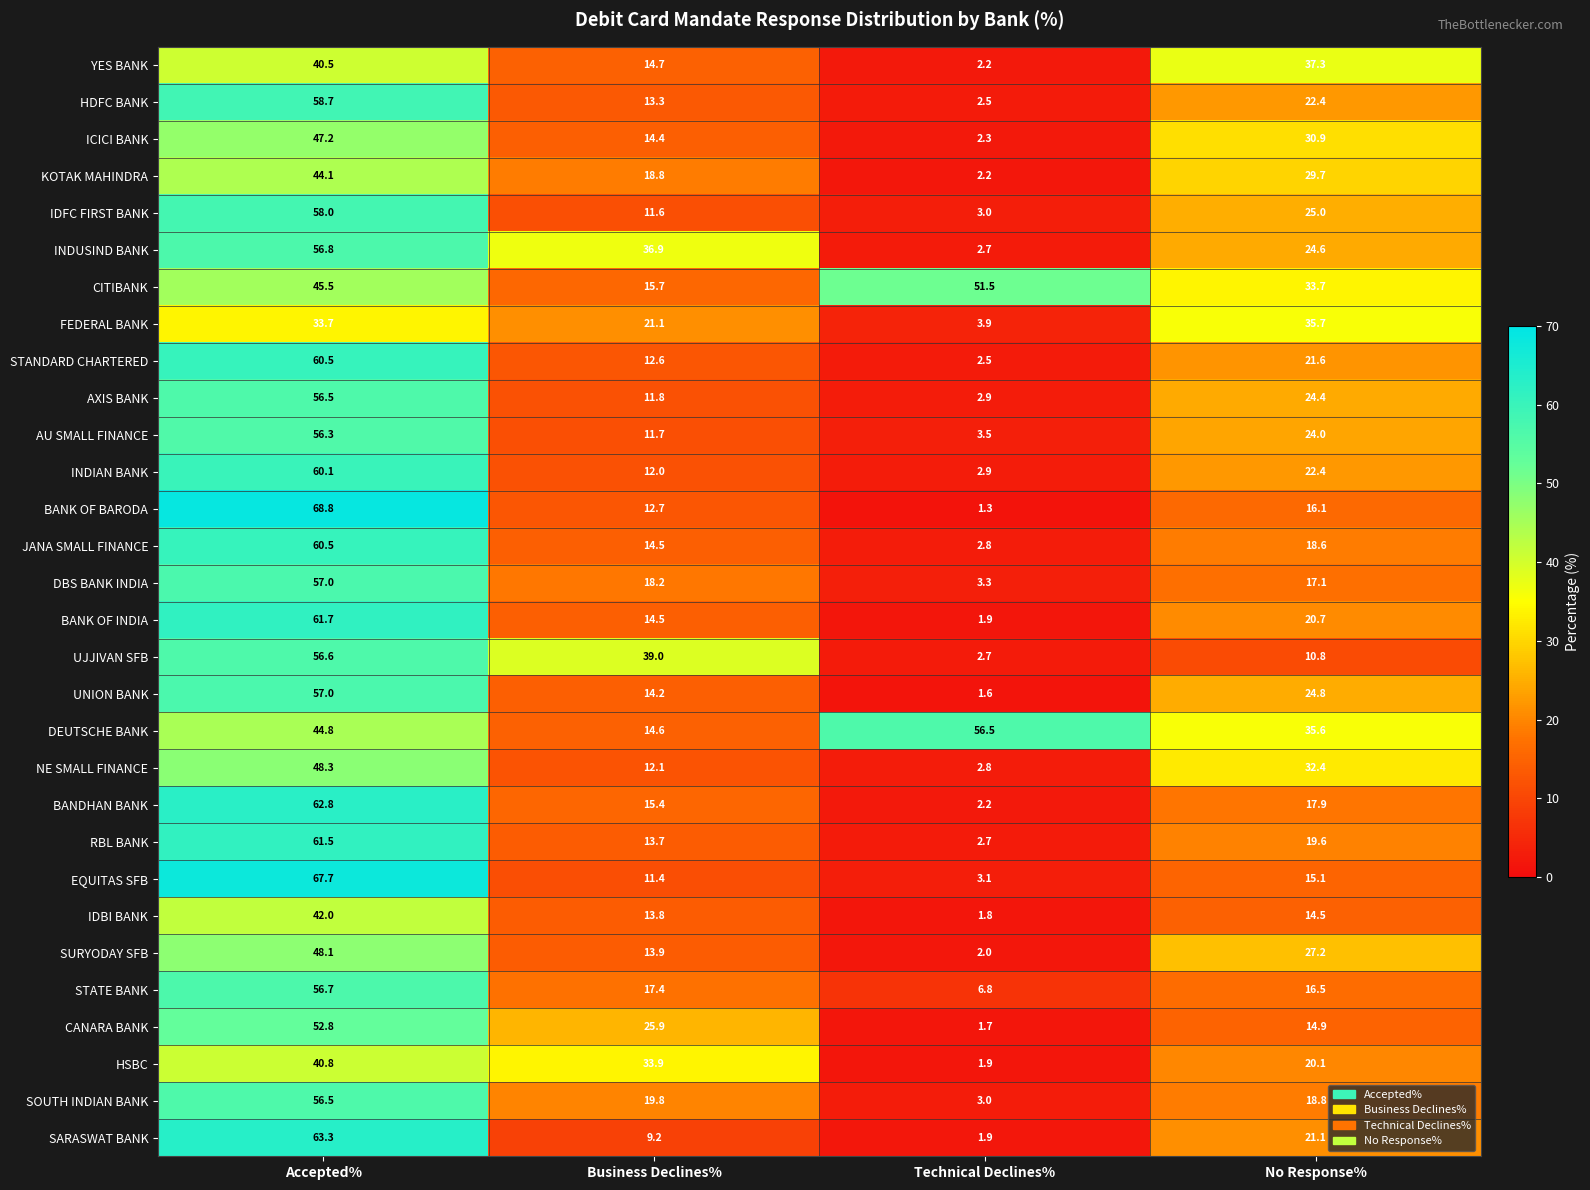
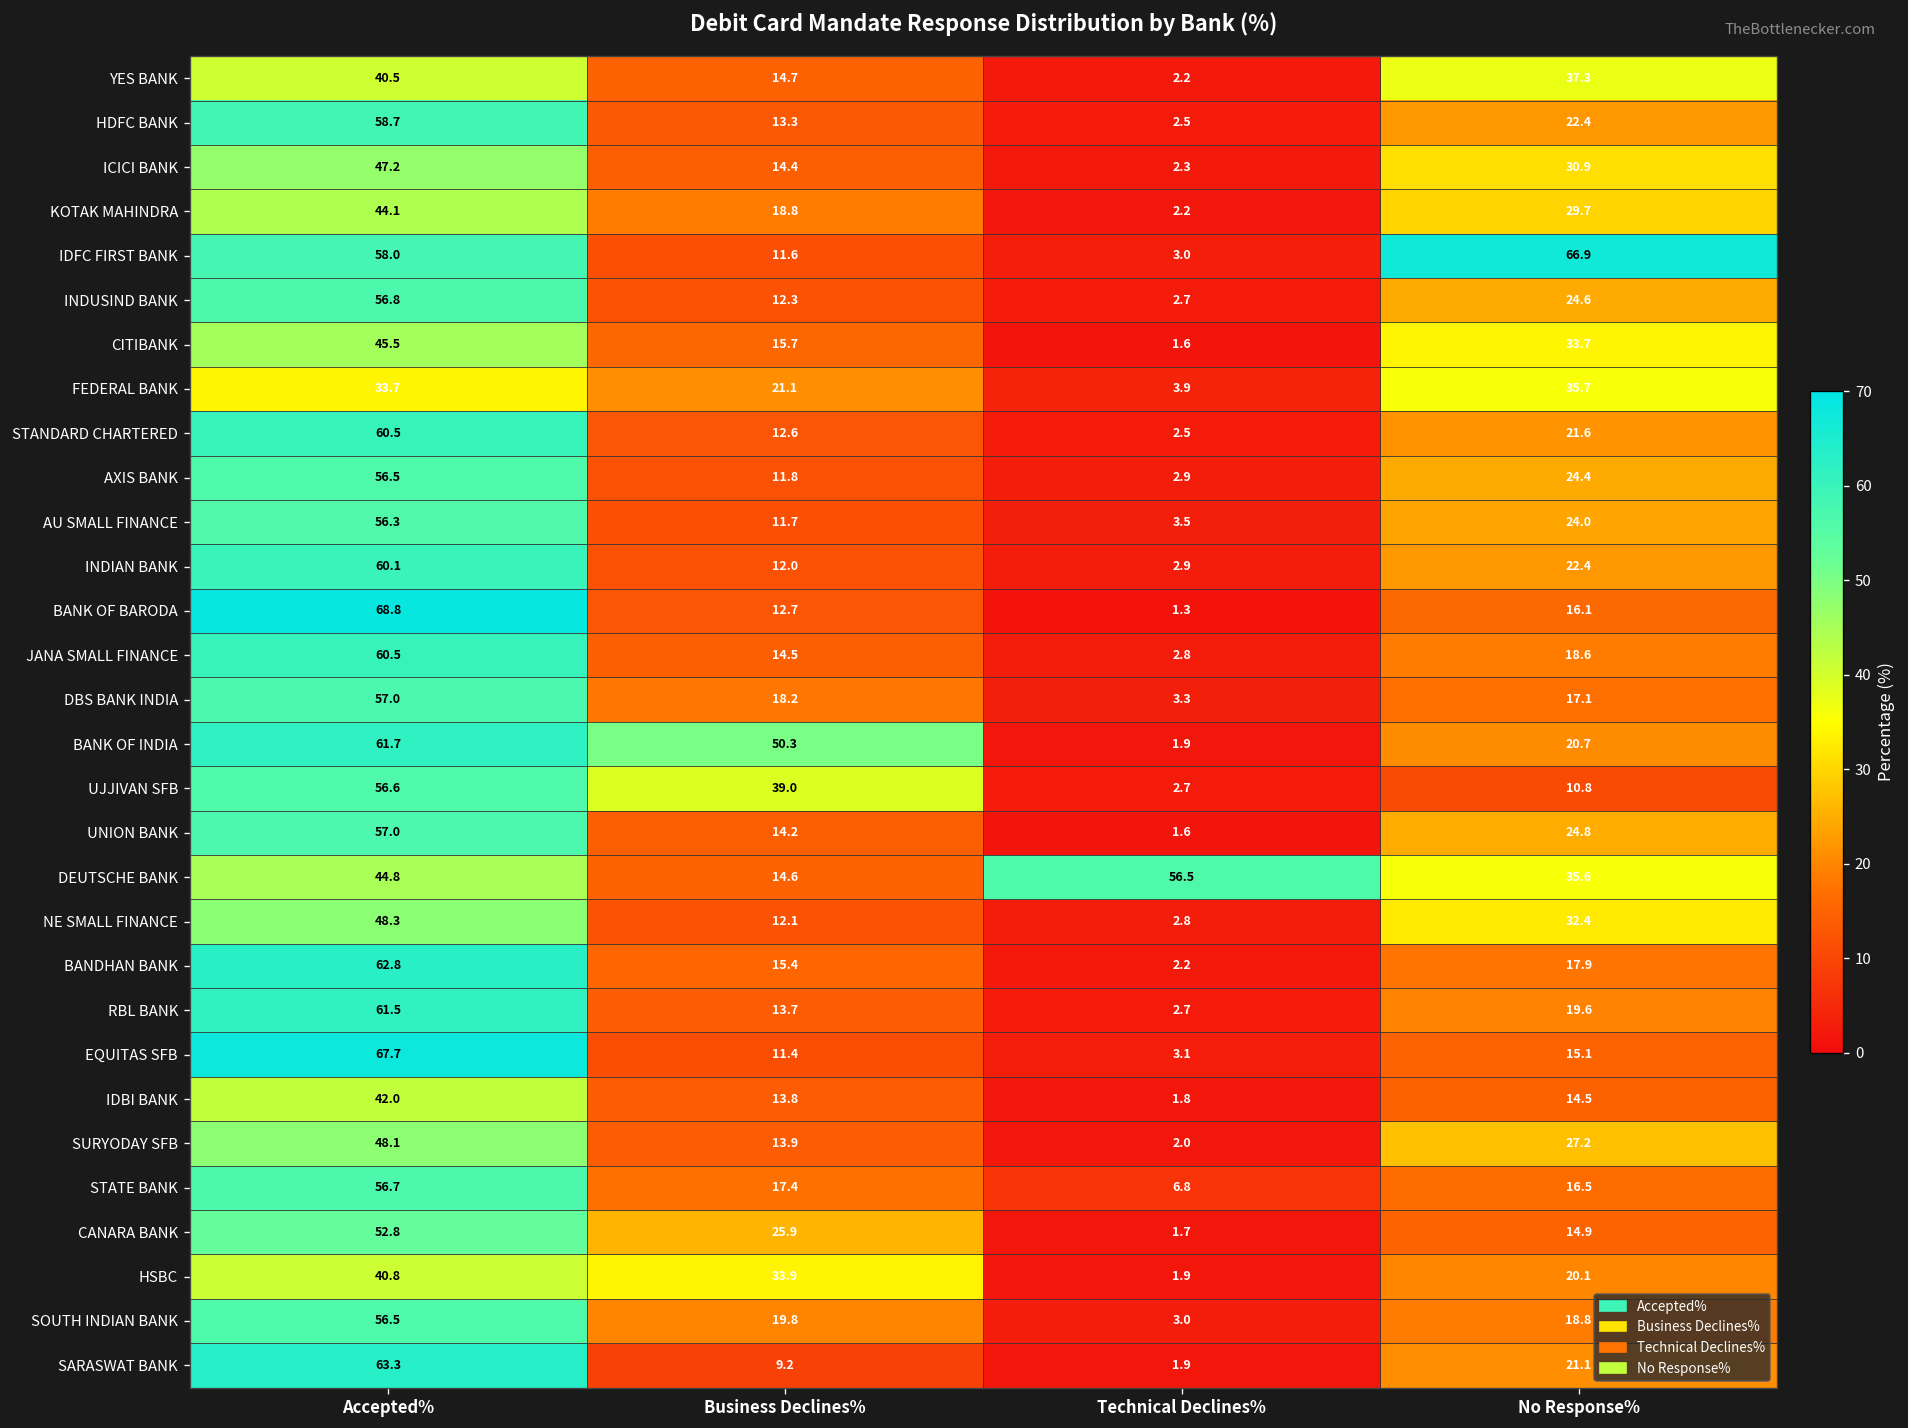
  {
    "YES BANK": {
      "Accepted%": 40.5,
      "Business Declines%": 14.7,
      "Technical Declines%": 2.2,
      "No Response%": 37.3
    },
    "HDFC BANK": {
      "Accepted%": 58.7,
      "Business Declines%": 13.3,
      "Technical Declines%": 2.5,
      "No Response%": 22.4
    },
    "ICICI BANK": {
      "Accepted%": 47.2,
      "Business Declines%": 14.4,
      "Technical Declines%": 2.3,
      "No Response%": 30.9
    },
    "KOTAK MAHINDRA": {
      "Accepted%": 44.1,
      "Business Declines%": 18.8,
      "Technical Declines%": 2.2,
      "No Response%": 29.7
    },
    "IDFC FIRST BANK": {
      "Accepted%": 58.0,
      "Business Declines%": 11.6,
      "Technical Declines%": 3.0,
-     "No Response%": 25.0
+     "No Response%": 66.9
    },
    "INDUSIND BANK": {
      "Accepted%": 56.8,
-     "Business Declines%": 36.9,
+     "Business Declines%": 12.3,
      "Technical Declines%": 2.7,
      "No Response%": 24.6
    },
    "CITIBANK": {
      "Accepted%": 45.5,
      "Business Declines%": 15.7,
-     "Technical Declines%": 51.5,
+     "Technical Declines%": 1.6,
      "No Response%": 33.7
    },
    "FEDERAL BANK": {
      "Accepted%": 33.7,
      "Business Declines%": 21.1,
      "Technical Declines%": 3.9,
      "No Response%": 35.7
    },
    "STANDARD CHARTERED": {
      "Accepted%": 60.5,
      "Business Declines%": 12.6,
      "Technical Declines%": 2.5,
      "No Response%": 21.6
    },
    "AXIS BANK": {
      "Accepted%": 56.5,
      "Business Declines%": 11.8,
      "Technical Declines%": 2.9,
      "No Response%": 24.4
    },
    "AU SMALL FINANCE": {
      "Accepted%": 56.3,
      "Business Declines%": 11.7,
      "Technical Declines%": 3.5,
      "No Response%": 24.0
    },
    "INDIAN BANK": {
      "Accepted%": 60.1,
      "Business Declines%": 12.0,
      "Technical Declines%": 2.9,
      "No Response%": 22.4
    },
    "BANK OF BARODA": {
      "Accepted%": 68.8,
      "Business Declines%": 12.7,
      "Technical Declines%": 1.3,
      "No Response%": 16.1
    },
    "JANA SMALL FINANCE": {
      "Accepted%": 60.5,
      "Business Declines%": 14.5,
      "Technical Declines%": 2.8,
      "No Response%": 18.6
    },
    "DBS BANK INDIA": {
      "Accepted%": 57.0,
      "Business Declines%": 18.2,
      "Technical Declines%": 3.3,
      "No Response%": 17.1
    },
    "BANK OF INDIA": {
      "Accepted%": 61.7,
-     "Business Declines%": 14.5,
+     "Business Declines%": 50.3,
      "Technical Declines%": 1.9,
      "No Response%": 20.7
    },
    "UJJIVAN SFB": {
      "Accepted%": 56.6,
      "Business Declines%": 39.0,
      "Technical Declines%": 2.7,
      "No Response%": 10.8
    },
    "UNION BANK": {
      "Accepted%": 57.0,
      "Business Declines%": 14.2,
      "Technical Declines%": 1.6,
      "No Response%": 24.8
    },
    "DEUTSCHE BANK": {
      "Accepted%": 44.8,
      "Business Declines%": 14.6,
      "Technical Declines%": 56.5,
      "No Response%": 35.6
    },
    "NE SMALL FINANCE": {
      "Accepted%": 48.3,
      "Business Declines%": 12.1,
      "Technical Declines%": 2.8,
      "No Response%": 32.4
    },
    "BANDHAN BANK": {
      "Accepted%": 62.8,
      "Business Declines%": 15.4,
      "Technical Declines%": 2.2,
      "No Response%": 17.9
    },
    "RBL BANK": {
      "Accepted%": 61.5,
      "Business Declines%": 13.7,
      "Technical Declines%": 2.7,
      "No Response%": 19.6
    },
    "EQUITAS SFB": {
      "Accepted%": 67.7,
      "Business Declines%": 11.4,
      "Technical Declines%": 3.1,
      "No Response%": 15.1
    },
    "IDBI BANK": {
      "Accepted%": 42.0,
      "Business Declines%": 13.8,
      "Technical Declines%": 1.8,
      "No Response%": 14.5
    },
    "SURYODAY SFB": {
      "Accepted%": 48.1,
      "Business Declines%": 13.9,
      "Technical Declines%": 2.0,
      "No Response%": 27.2
    },
    "STATE BANK": {
      "Accepted%": 56.7,
      "Business Declines%": 17.4,
      "Technical Declines%": 6.8,
      "No Response%": 16.5
    },
    "CANARA BANK": {
      "Accepted%": 52.8,
      "Business Declines%": 25.9,
      "Technical Declines%": 1.7,
      "No Response%": 14.9
    },
    "HSBC": {
      "Accepted%": 40.8,
      "Business Declines%": 33.9,
      "Technical Declines%": 1.9,
      "No Response%": 20.1
    },
    "SOUTH INDIAN BANK": {
      "Accepted%": 56.5,
      "Business Declines%": 19.8,
      "Technical Declines%": 3.0,
      "No Response%": 18.8
    },
    "SARASWAT BANK": {
      "Accepted%": 63.3,
      "Business Declines%": 9.2,
      "Technical Declines%": 1.9,
      "No Response%": 21.1
    }
  }
